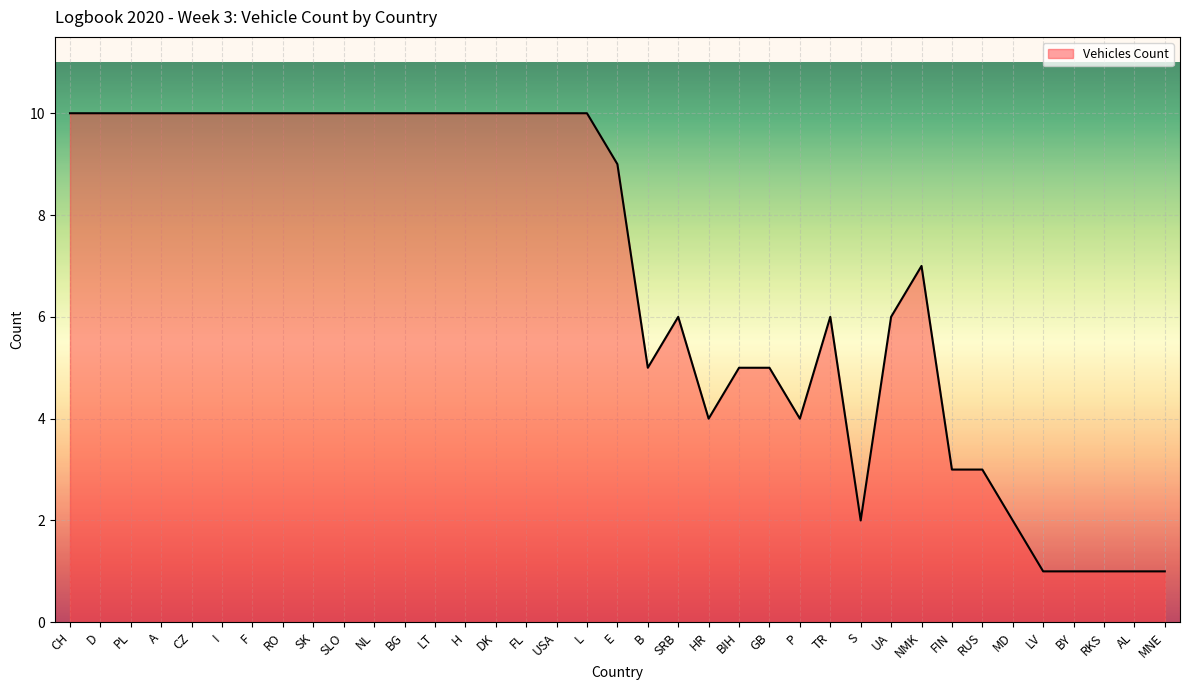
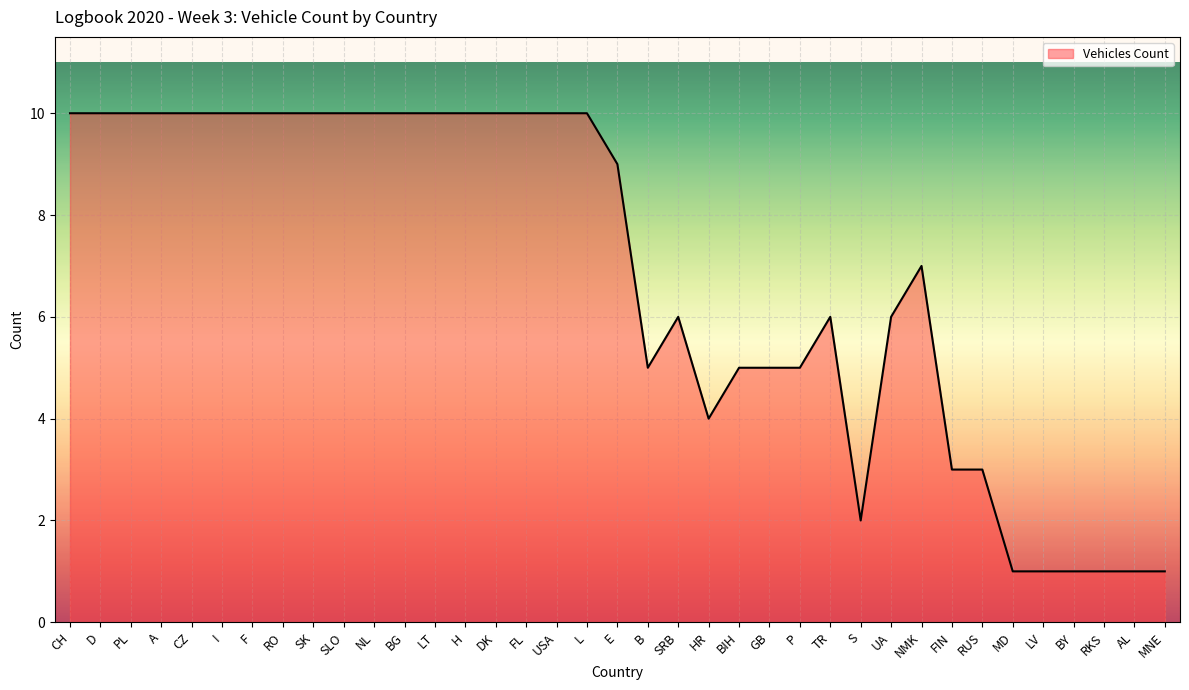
  {
    "CH": 10,
    "D": 10,
    "PL": 10,
    "A": 10,
    "CZ": 10,
    "I": 10,
    "F": 10,
    "RO": 10,
    "SK": 10,
    "SLO": 10,
    "NL": 10,
    "BG": 10,
    "LT": 10,
    "H": 10,
    "DK": 10,
    "FL": 10,
    "USA": 10,
    "L": 10,
    "E": 9,
    "B": 5,
    "SRB": 6,
    "HR": 4,
    "BIH": 5,
    "GB": 5,
-   "P": 4,
+   "P": 5,
    "TR": 6,
    "S": 2,
    "UA": 6,
    "NMK": 7,
    "FIN": 3,
    "RUS": 3,
-   "MD": 2,
+   "MD": 1,
    "LV": 1,
    "BY": 1,
    "RKS": 1,
    "AL": 1,
    "MNE": 1
  }
